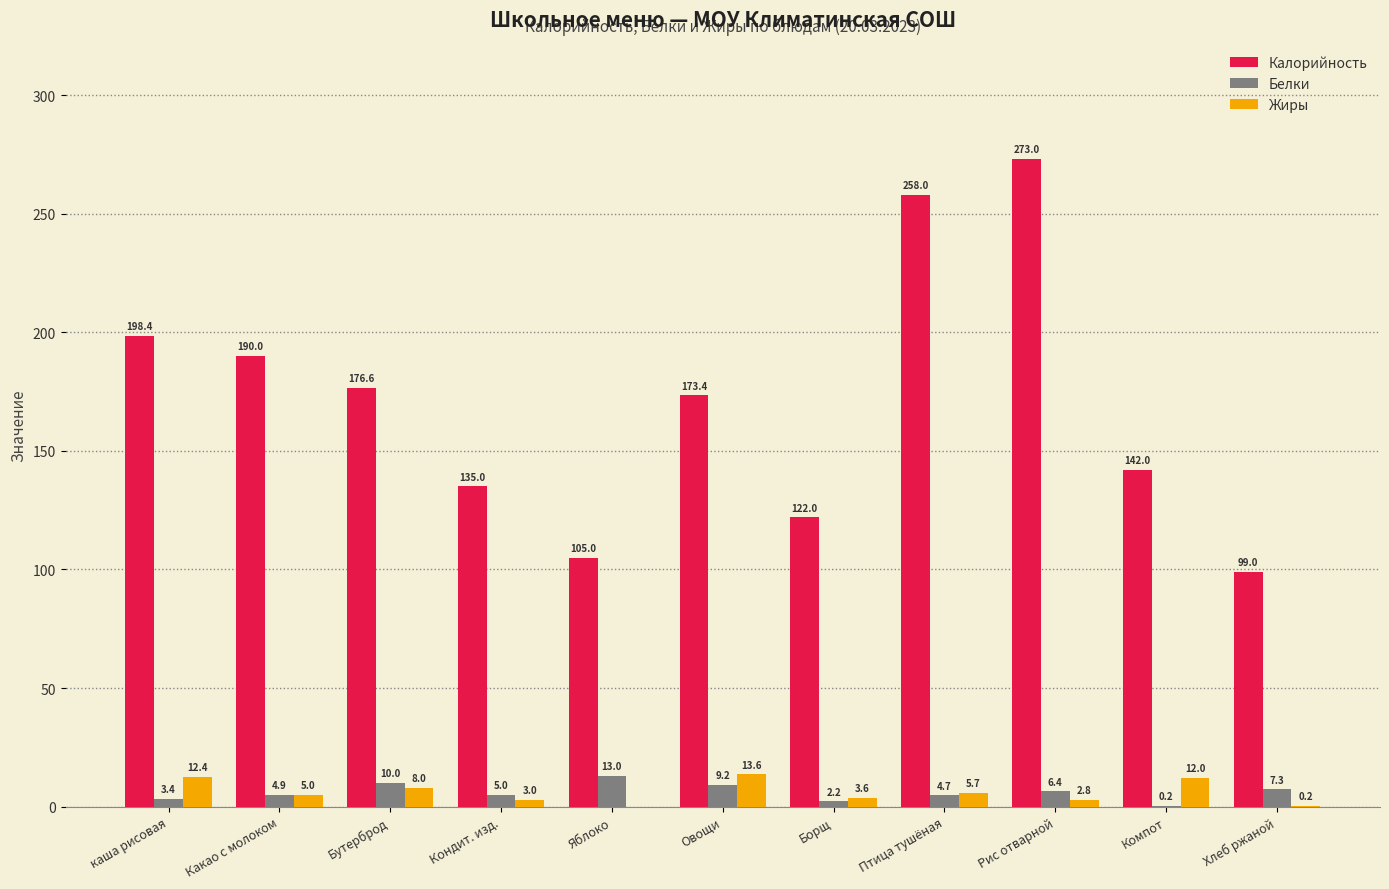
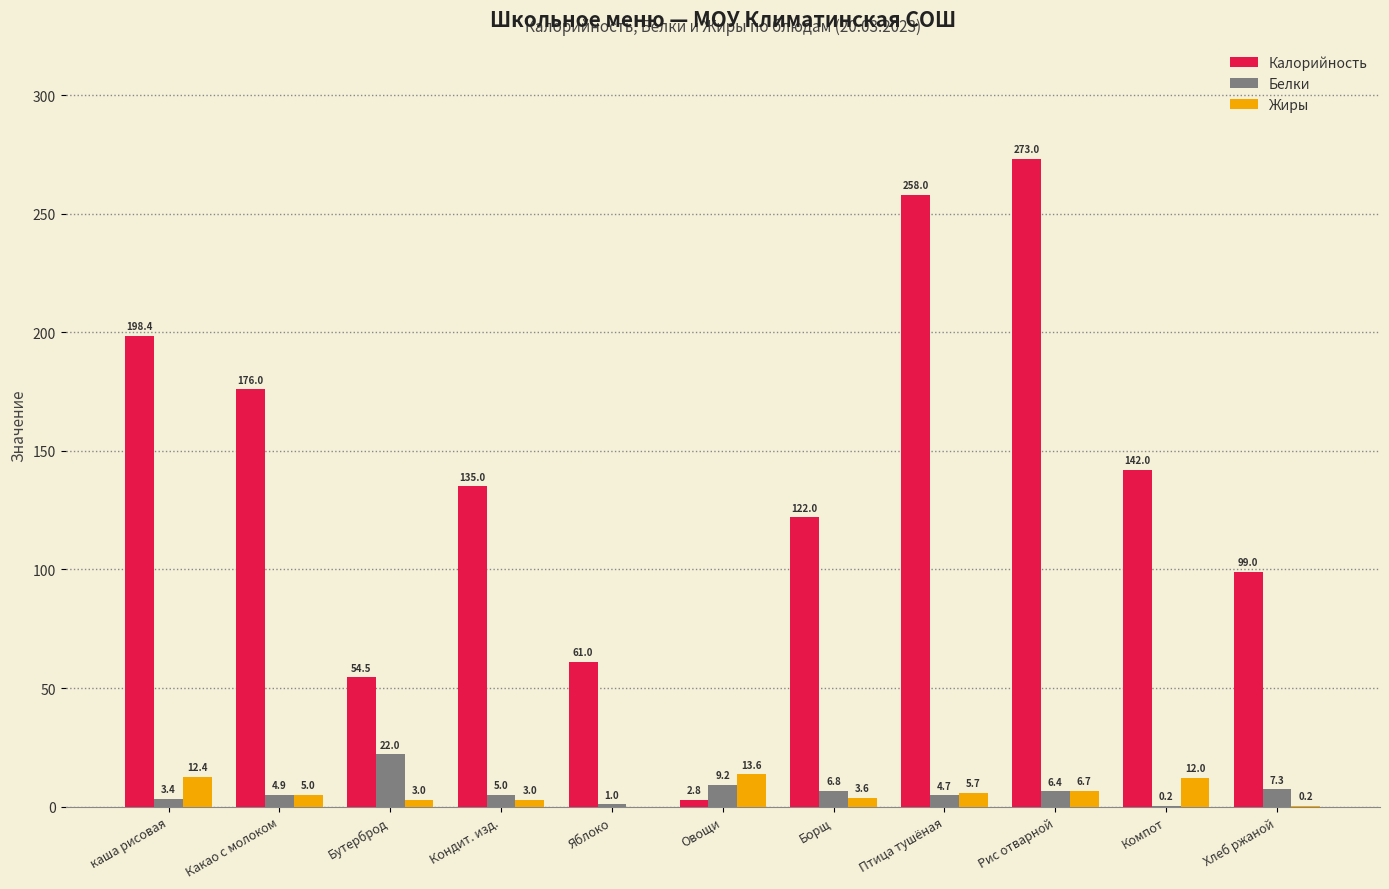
  {
    "Калорийность": {
      "каша рисовая": 198.4,
-     "Какао с молоком": 190.0,
-     "Бутерброд": 176.6,
+     "Какао с молоком": 176.0,
+     "Бутерброд": 54.5,
      "Кондит. изд.": 135.0,
-     "Яблоко": 105.0,
-     "Овощи": 173.4,
+     "Яблоко": 61.0,
+     "Овощи": 2.8,
      "Борщ": 122.0,
      "Птица тушёная": 258.0,
      "Рис отварной": 273.0,
      "Компот": 142.0,
      "Хлеб ржаной": 99.0
    },
    "Белки": {
      "каша рисовая": 3.4,
      "Какао с молоком": 4.9,
-     "Бутерброд": 10.0,
+     "Бутерброд": 22.0,
      "Кондит. изд.": 5.0,
-     "Яблоко": 13.0,
+     "Яблоко": 1.0,
      "Овощи": 9.2,
-     "Борщ": 2.2,
+     "Борщ": 6.8,
      "Птица тушёная": 4.7,
      "Рис отварной": 6.4,
      "Компот": 0.2,
      "Хлеб ржаной": 7.3
    },
    "Жиры": {
      "каша рисовая": 12.4,
      "Какао с молоком": 5.0,
-     "Бутерброд": 8.0,
+     "Бутерброд": 3.0,
      "Кондит. изд.": 3.0,
      "Овощи": 13.6,
      "Борщ": 3.6,
      "Птица тушёная": 5.7,
-     "Рис отварной": 2.8,
+     "Рис отварной": 6.7,
      "Компот": 12.0,
      "Хлеб ржаной": 0.2
    }
  }
